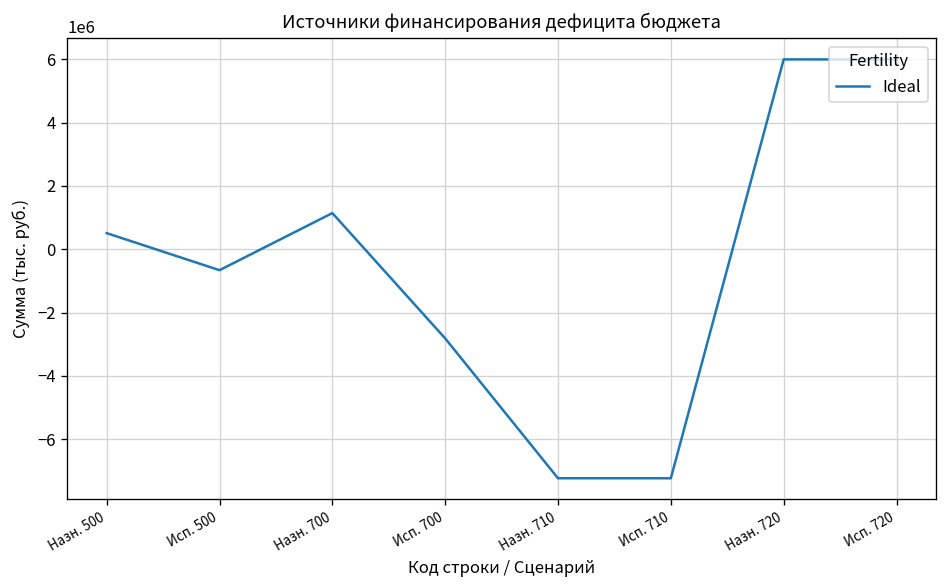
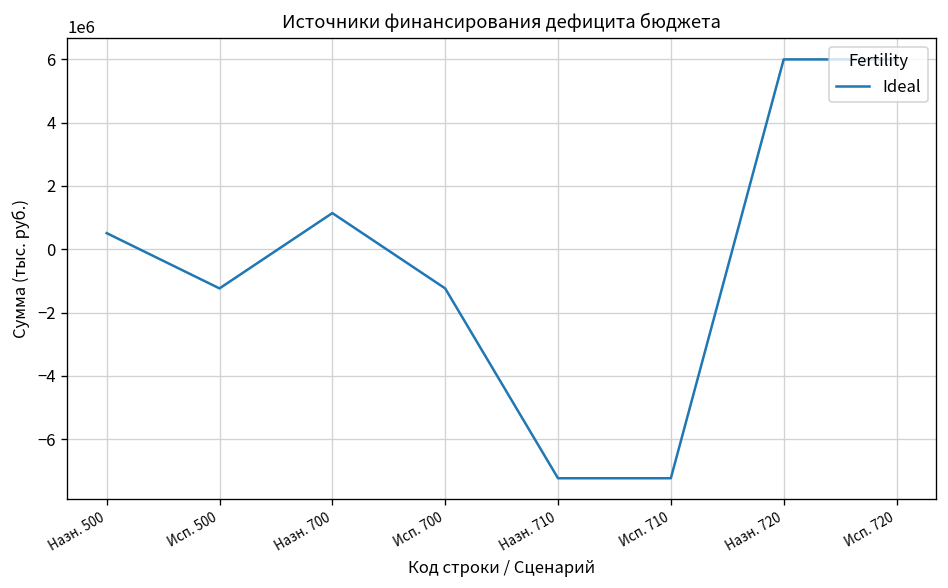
  {
    "Назн. 500": 500000,
-   "Исп. 500": -700000,
+   "Исп. 500": -1200000,
    "Назн. 700": 1100000,
-   "Исп. 700": -2800000,
+   "Исп. 700": -1200000,
    "Назн. 710": -7200000,
    "Исп. 710": -7200000,
    "Назн. 720": 6000000
  }
